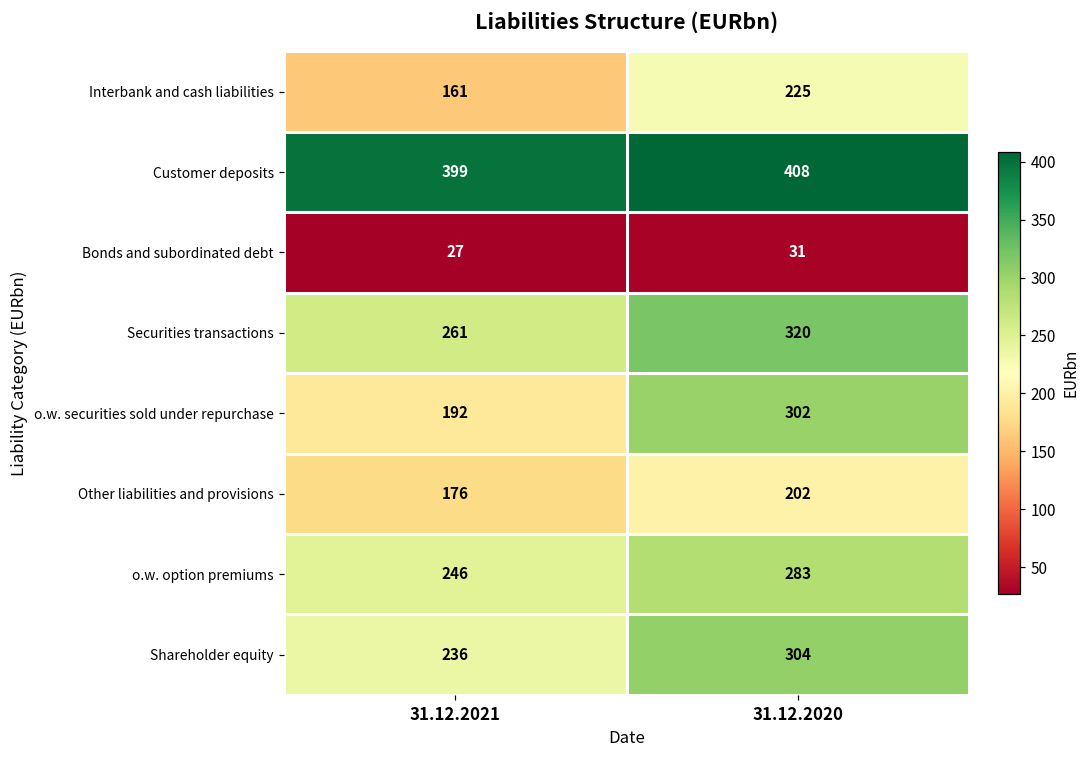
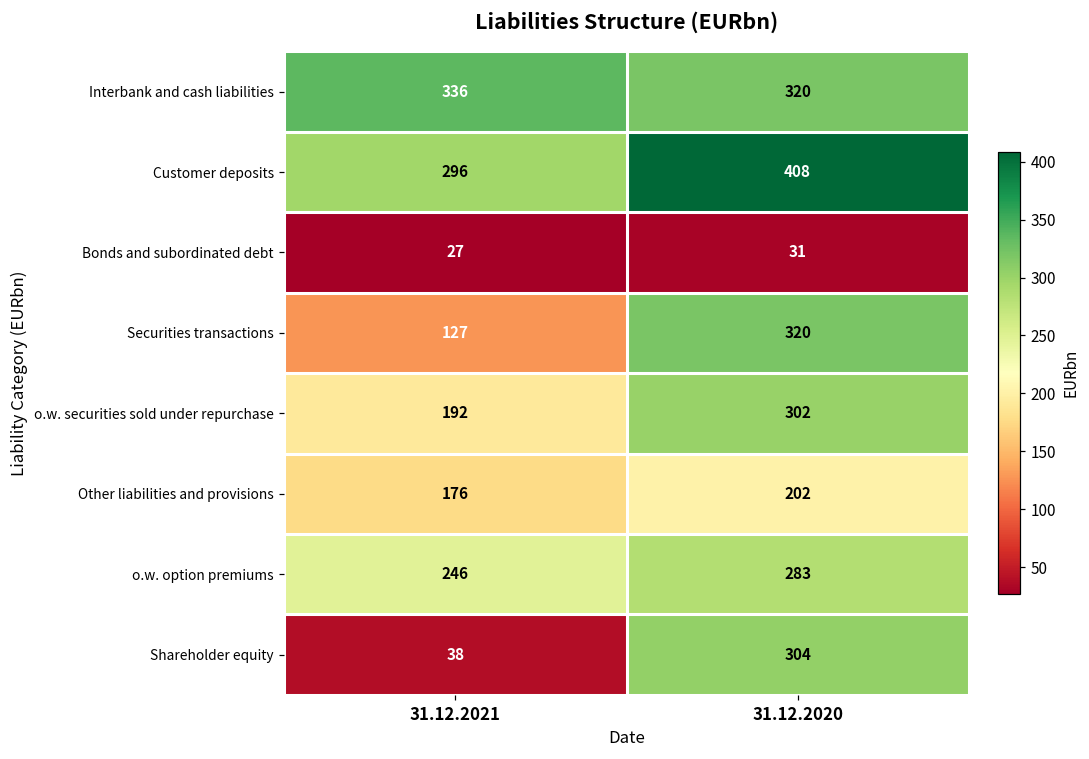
  {
    "Interbank and cash liabilities": {
-     "31.12.2021": 161,
-     "31.12.2020": 225
+     "31.12.2021": 336,
+     "31.12.2020": 320
    },
    "Customer deposits": {
-     "31.12.2021": 399,
+     "31.12.2021": 296,
      "31.12.2020": 408
    },
    "Bonds and subordinated debt": {
      "31.12.2021": 27,
      "31.12.2020": 31
    },
    "Securities transactions": {
-     "31.12.2021": 261,
+     "31.12.2021": 127,
      "31.12.2020": 320
    },
    "o.w. securities sold under repurchase": {
      "31.12.2021": 192,
      "31.12.2020": 302
    },
    "Other liabilities and provisions": {
      "31.12.2021": 176,
      "31.12.2020": 202
    },
    "o.w. option premiums": {
      "31.12.2021": 246,
      "31.12.2020": 283
    },
    "Shareholder equity": {
-     "31.12.2021": 236,
+     "31.12.2021": 38,
      "31.12.2020": 304
    }
  }
